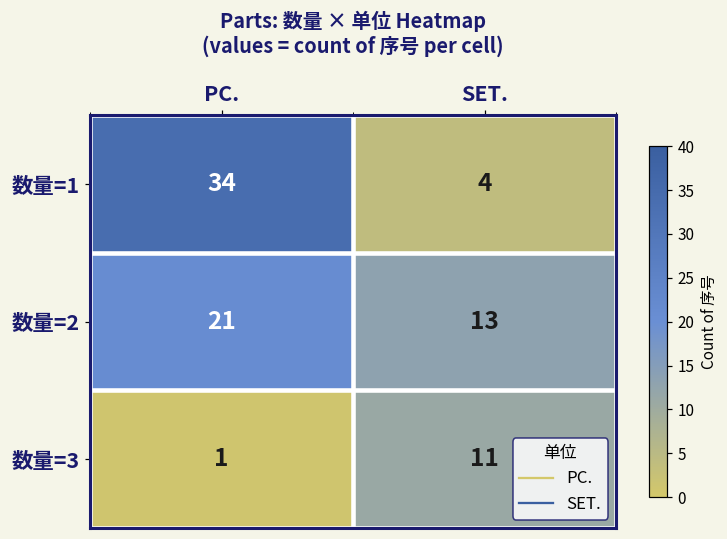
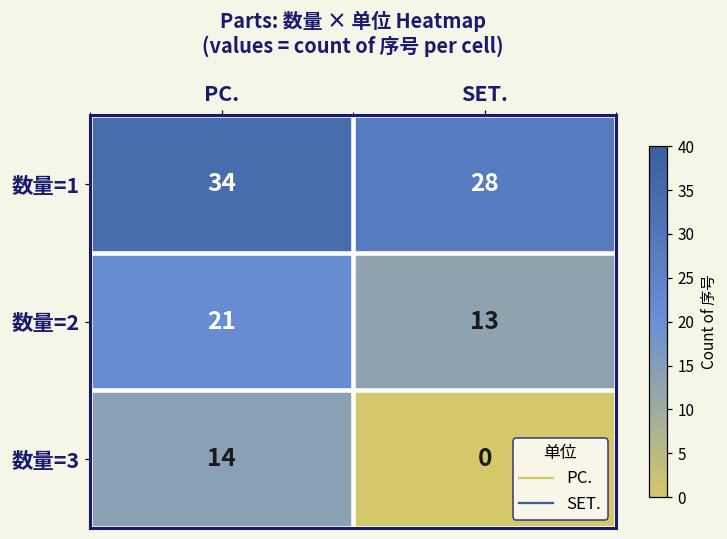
  {
    "数量=1": {
      "PC.": 34,
-     "SET.": 4
+     "SET.": 28
    },
    "数量=2": {
      "PC.": 21,
      "SET.": 13
    },
    "数量=3": {
-     "PC.": 1,
-     "SET.": 11
+     "PC.": 14,
+     "SET.": 0
    }
  }
